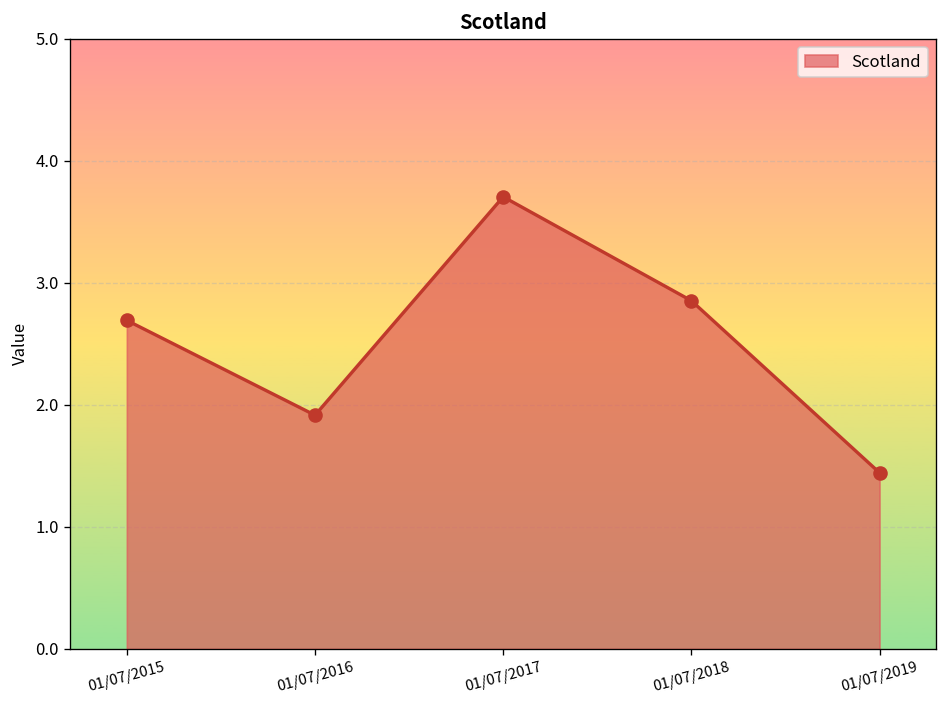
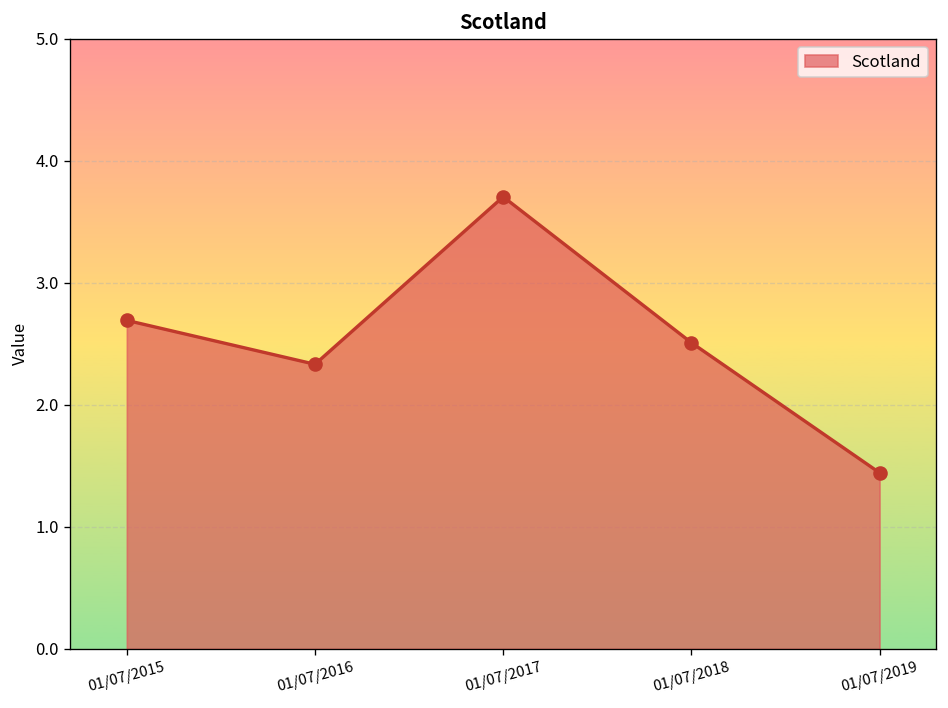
  {
    "01/07/2015": 2.69,
-   "01/07/2016": 1.92,
+   "01/07/2016": 2.33,
    "01/07/2017": 3.71,
-   "01/07/2018": 2.85,
+   "01/07/2018": 2.51,
    "01/07/2019": 1.44
  }
